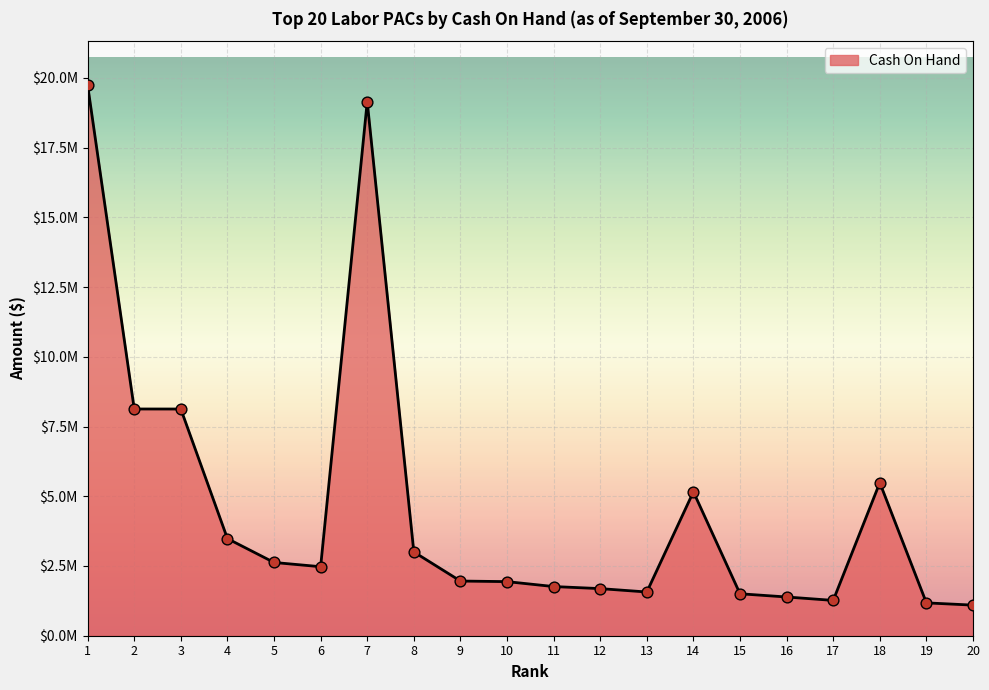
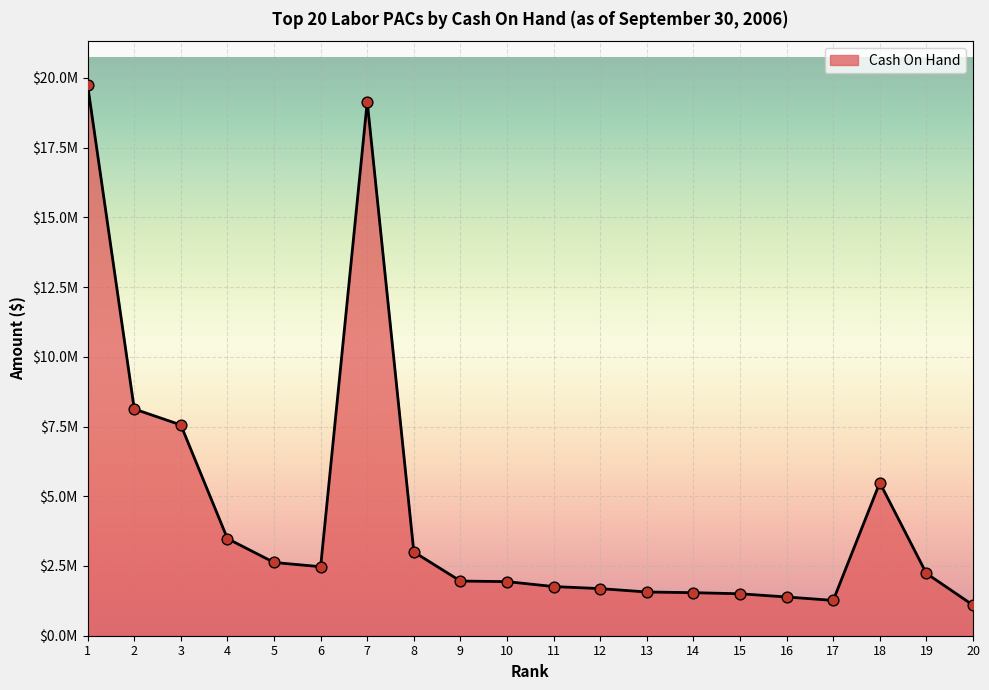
  {
    "1": "$19700000",
    "2": "$8100000",
-   "3": "$8100000",
+   "3": "$7600000",
    "4": "$3500000",
    "5": "$2600000",
    "6": "$2500000",
    "7": "$19100000",
    "8": "$3000000",
    "9": "$2000000",
    "10": "$1900000",
    "11": "$1800000",
    "12": "$1700000",
    "13": "$1600000",
-   "14": "$5200000",
+   "14": "$1500000",
    "15": "$1500000",
    "16": "$1400000",
    "17": "$1300000",
    "18": "$5500000",
-   "19": "$1200000",
+   "19": "$2200000",
    "20": "$1100000"
  }
